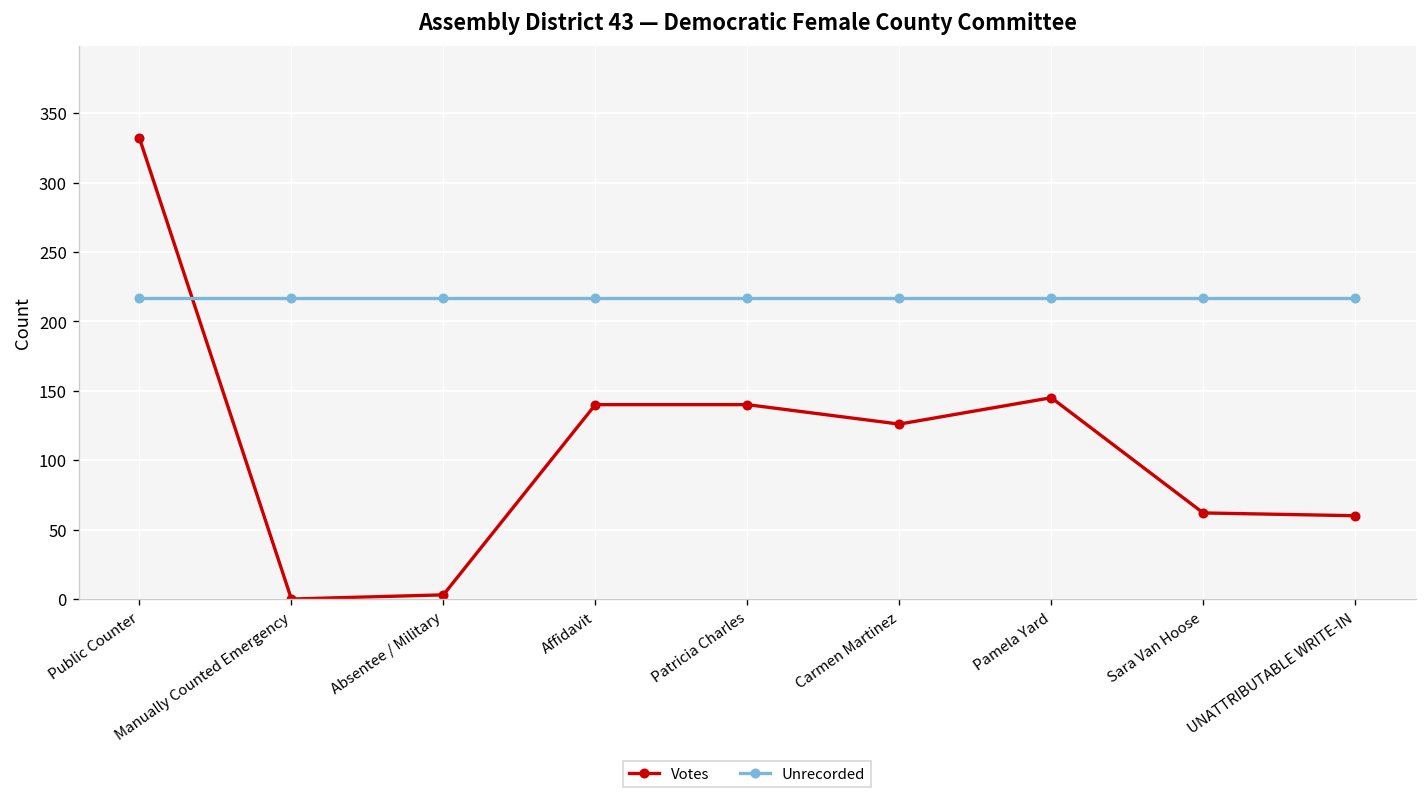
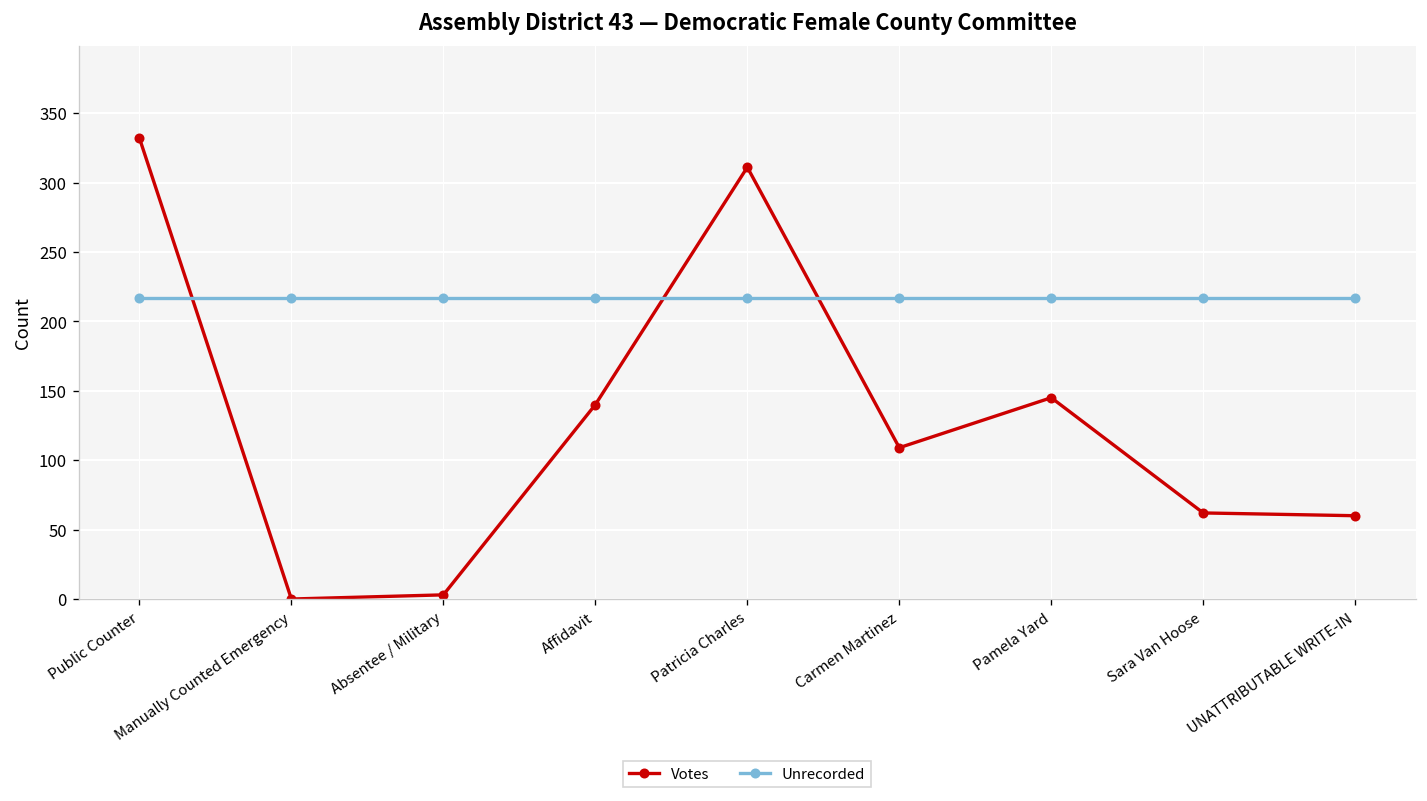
  {
    "Votes": {
      "Public Counter": 332,
      "Manually Counted Emergency": 0,
      "Absentee / Military": 3,
      "Affidavit": 140,
-     "Patricia Charles": 140,
-     "Carmen Martinez": 126,
+     "Patricia Charles": 311,
+     "Carmen Martinez": 109,
      "Pamela Yard": 145,
      "Sara Van Hoose": 62,
      "UNATTRIBUTABLE WRITE-IN": 60
    },
    "Unrecorded": {
      "Public Counter": 217,
      "Manually Counted Emergency": 217,
      "Absentee / Military": 217,
      "Affidavit": 217,
      "Patricia Charles": 217,
      "Carmen Martinez": 217,
      "Pamela Yard": 217,
      "Sara Van Hoose": 217,
      "UNATTRIBUTABLE WRITE-IN": 217
    }
  }
